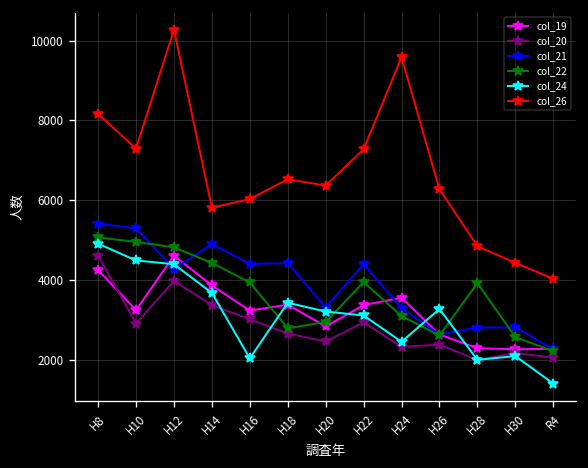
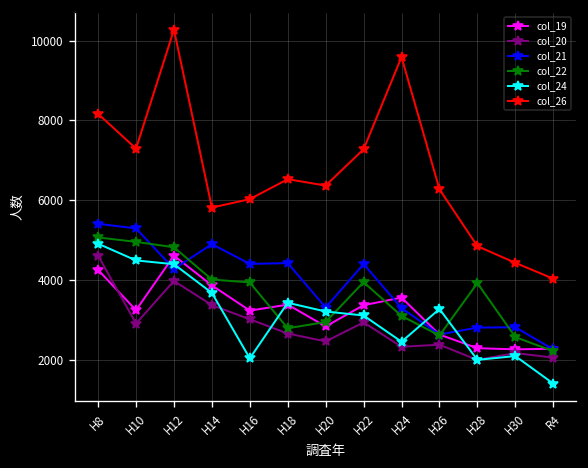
  {
    "col_19": {
      "H8": 4300,
      "H10": 3200,
      "H12": 4600,
      "H14": 3900,
      "H16": 3200,
      "H20": 2800,
      "H22": 3400,
      "H24": 3600,
      "H28": 2300,
      "H30": 2300
    },
    "col_20": {
      "H8": 4600,
      "H10": 2900,
      "H12": 4000,
      "H14": 3400,
      "H16": 3000,
      "H18": 2700,
      "H20": 2500,
      "H22": 2900,
      "H24": 2300,
      "H26": 2400,
      "R4": 2100
    },
    "col_21": {
      "H8": 5400,
      "H10": 5300,
      "H12": 4300,
      "H14": 4900,
      "H16": 4400,
      "H18": 4400,
      "H20": 3300,
      "H22": 4400,
      "H24": 3300,
      "H28": 2800,
      "H30": 2800
    },
    "col_22": {
      "H8": 5100,
      "H10": 5000,
      "H12": 4800,
-     "H14": 4400,
+     "H14": 4000,
      "H16": 3900,
      "H18": 2800,
      "H20": 2900,
      "H22": 3900,
      "H24": 3100,
      "H28": 3900,
      "H30": 2600
    },
    "col_24": {
      "H8": 4900,
      "H10": 4500,
      "H12": 4400,
      "H14": 3700,
      "H16": 2000,
      "H20": 3200,
      "H22": 3100,
      "H24": 2500,
      "H26": 3300,
      "R4": 1400
    },
    "col_26": {
      "H8": 8200,
      "H10": 7300,
      "H12": 10300,
      "H14": 5800,
      "H16": 6000,
      "H18": 6500,
      "H20": 6400,
      "H22": 7300,
      "H24": 9600,
      "H26": 6300,
      "H28": 4800,
      "H30": 4400,
      "R4": 4000
    }
  }
